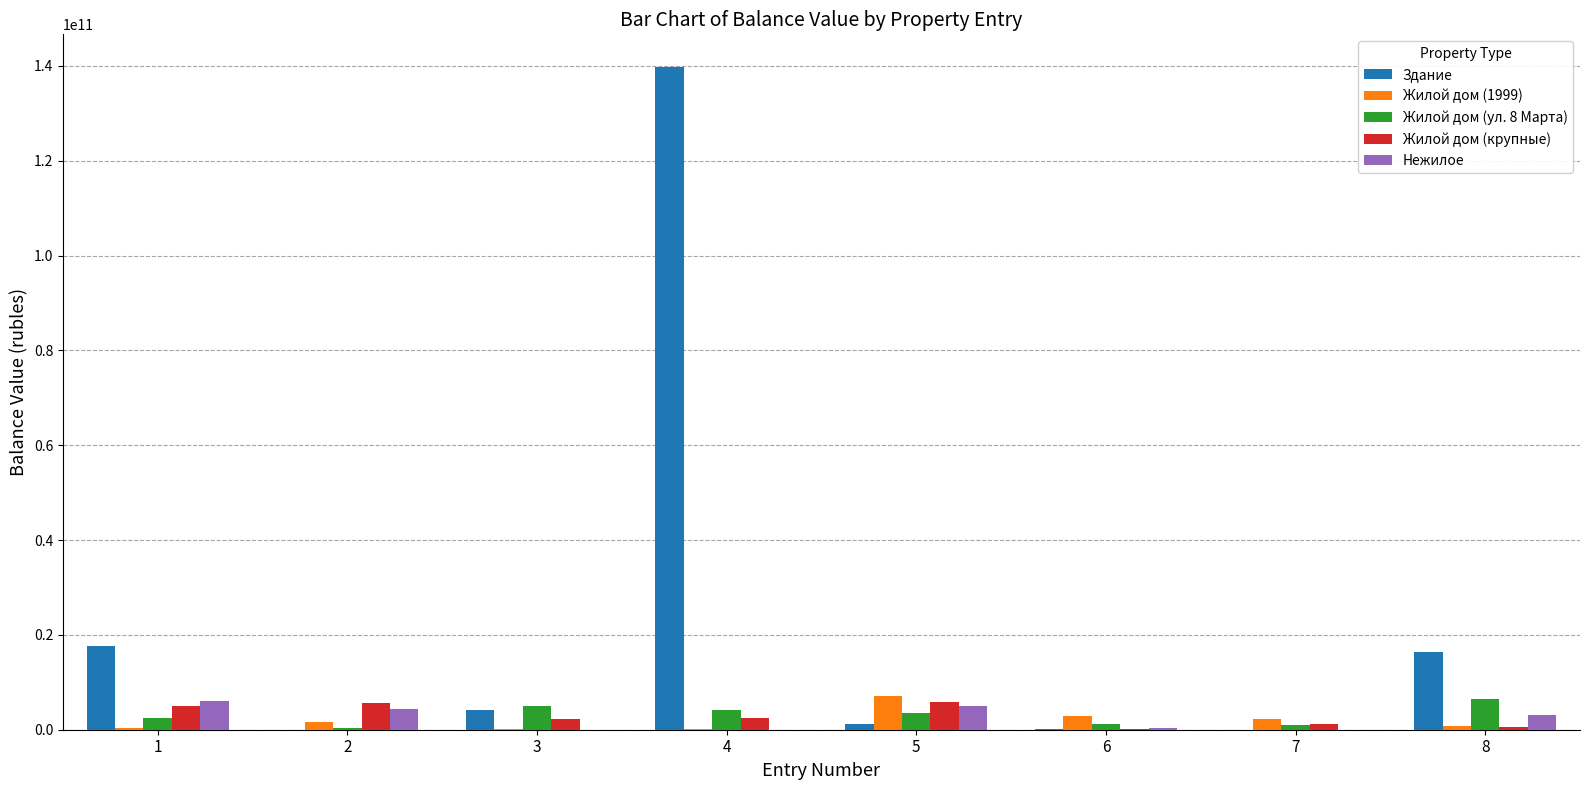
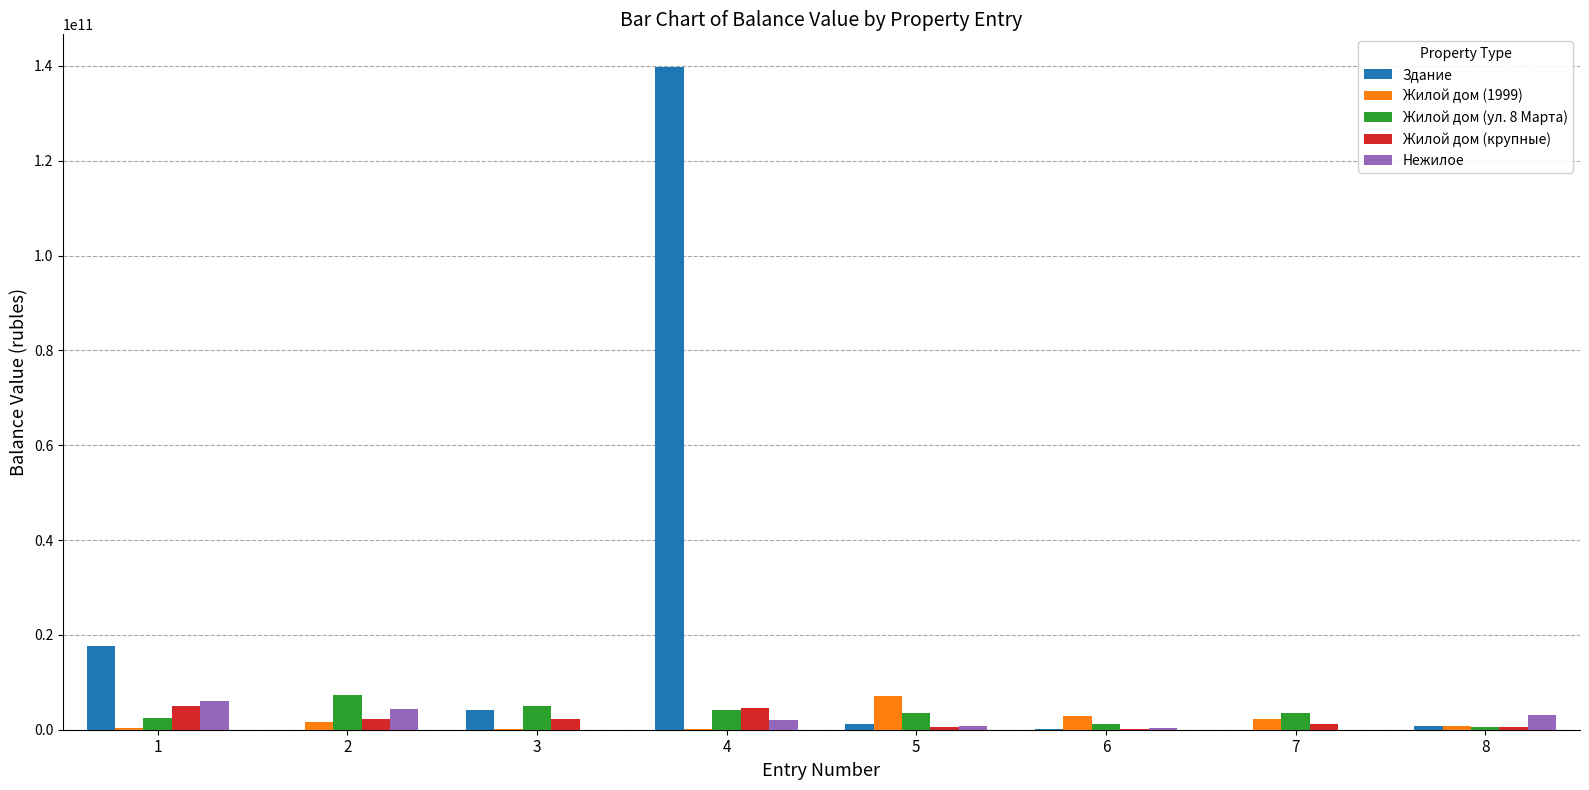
  {
    "Здание": {
      "1": 18000000000,
      "3": 4000000000,
      "4": 140000000000,
      "5": 1000000000,
-     "8": 16000000000
+     "8": 1000000000
    },
    "Жилой дом (1999)": {
      "2": 2000000000,
      "5": 7000000000,
      "6": 3000000000,
      "7": 2000000000,
      "8": 1000000000
    },
    "Жилой дом (ул. 8 Марта)": {
      "1": 3000000000,
-     "2": 0,
+     "2": 7000000000,
      "3": 5000000000,
      "4": 4000000000,
      "5": 4000000000,
      "6": 1000000000,
-     "7": 1000000000,
-     "8": 6000000000
+     "7": 4000000000,
+     "8": 1000000000
    },
    "Жилой дом (крупные)": {
      "1": 5000000000,
-     "2": 6000000000,
+     "2": 2000000000,
      "3": 2000000000,
-     "4": 2000000000,
-     "5": 6000000000,
+     "4": 5000000000,
+     "5": 1000000000,
      "7": 1000000000,
      "8": 1000000000
    },
    "Нежилое": {
      "1": 6000000000,
      "2": 4000000000,
-     "4": 0,
-     "5": 5000000000,
+     "4": 2000000000,
+     "5": 1000000000,
      "8": 3000000000
    }
  }
